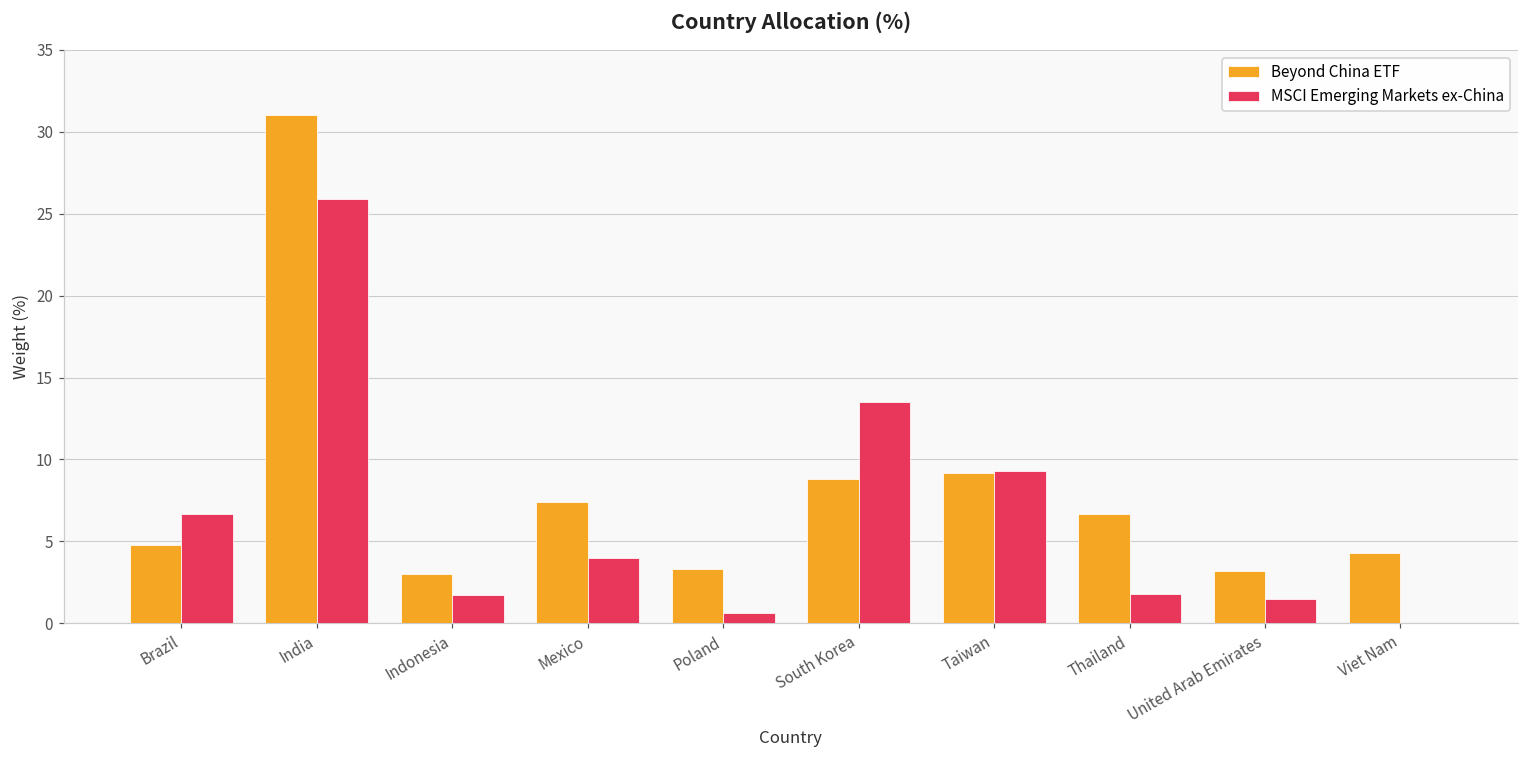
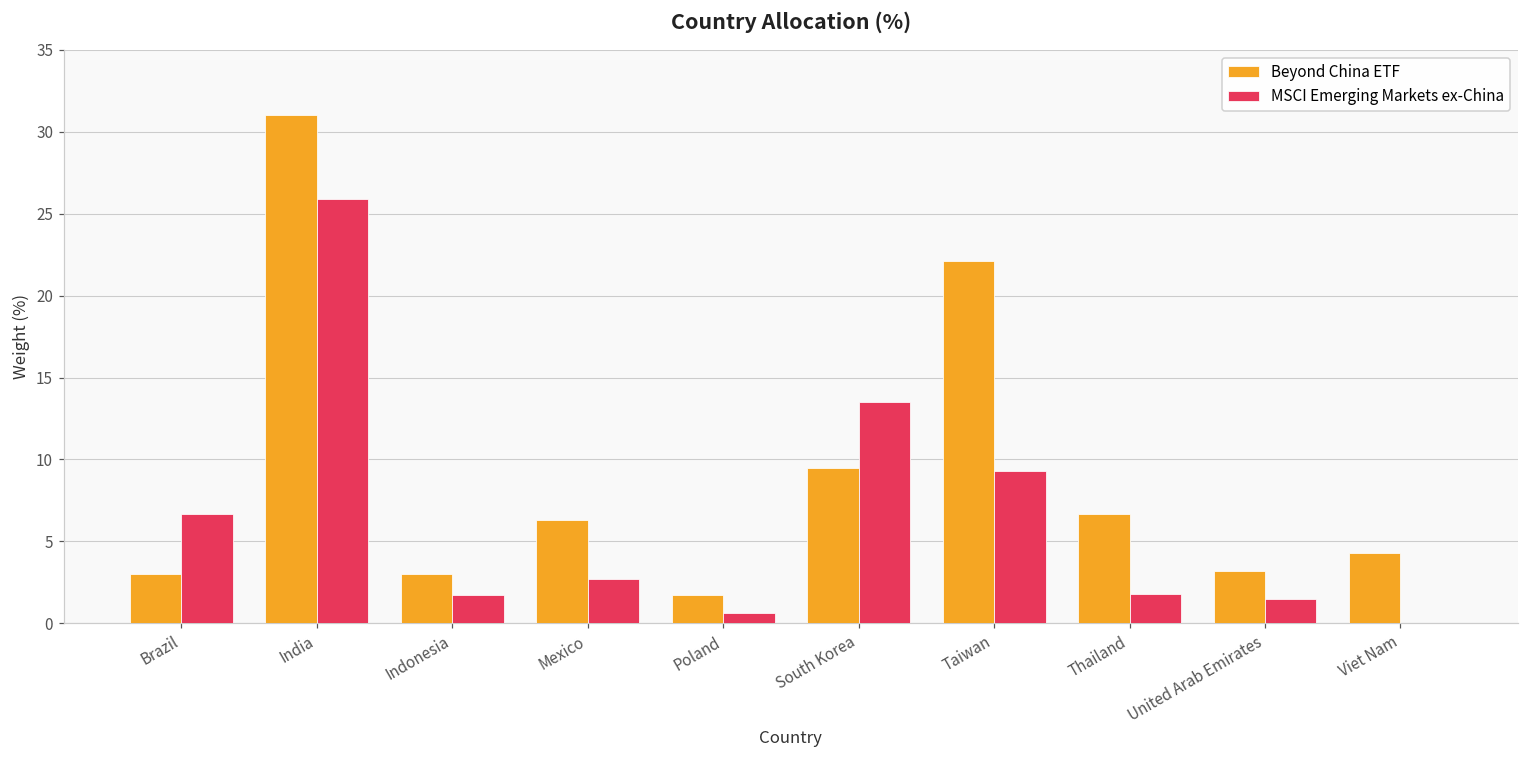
  {
    "Beyond China ETF": {
-     "Brazil": 4.8,
+     "Brazil": 3.0,
      "India": 31.0,
      "Indonesia": 3.0,
-     "Mexico": 7.4,
-     "Poland": 3.3,
-     "South Korea": 8.8,
-     "Taiwan": 9.2,
+     "Mexico": 6.3,
+     "Poland": 1.7,
+     "South Korea": 9.5,
+     "Taiwan": 22.1,
      "Thailand": 6.7,
      "United Arab Emirates": 3.2,
      "Viet Nam": 4.3
    },
    "MSCI Emerging Markets ex-China": {
      "Brazil": 6.7,
      "India": 25.9,
      "Indonesia": 1.7,
-     "Mexico": 4.0,
+     "Mexico": 2.7,
      "Poland": 0.6,
      "South Korea": 13.5,
      "Taiwan": 9.3,
      "Thailand": 1.8,
      "United Arab Emirates": 1.5,
      "Viet Nam": 0.0
    }
  }
